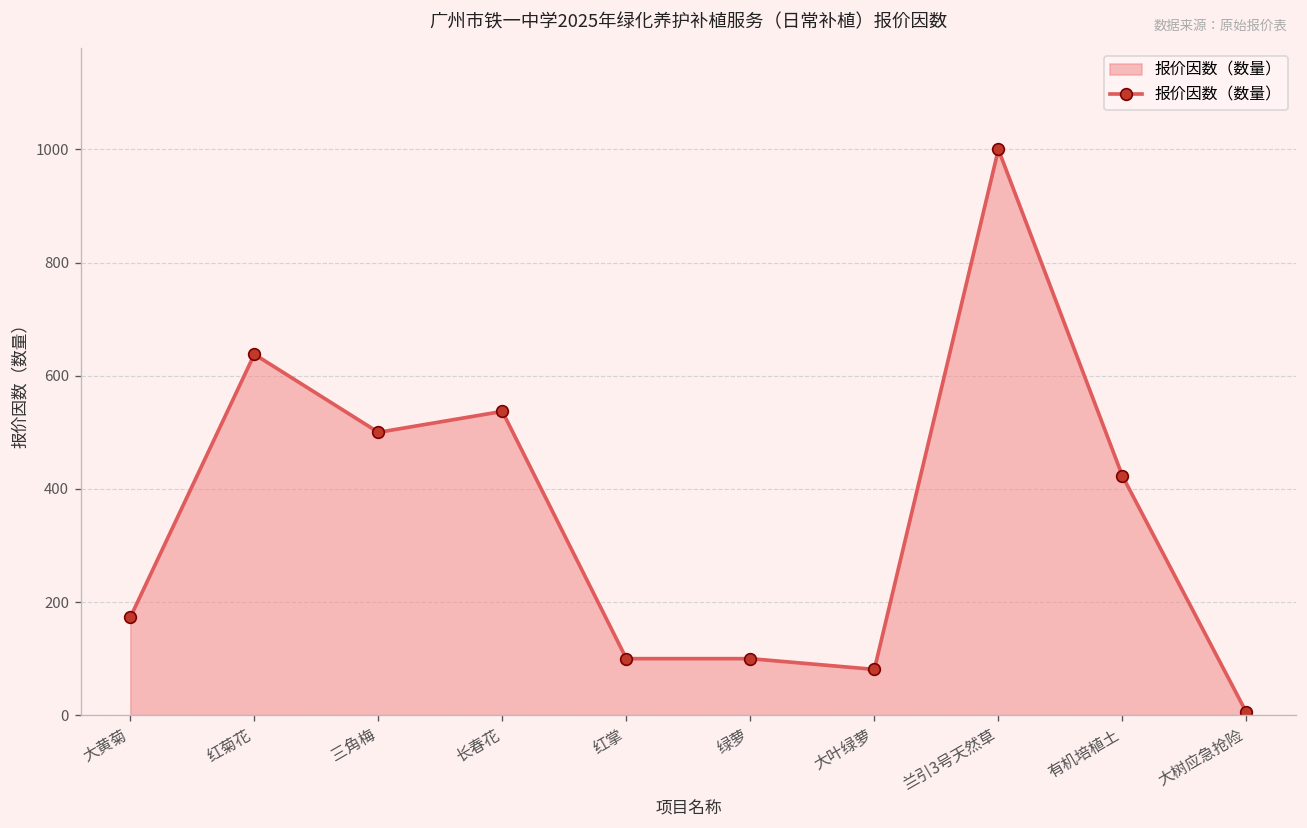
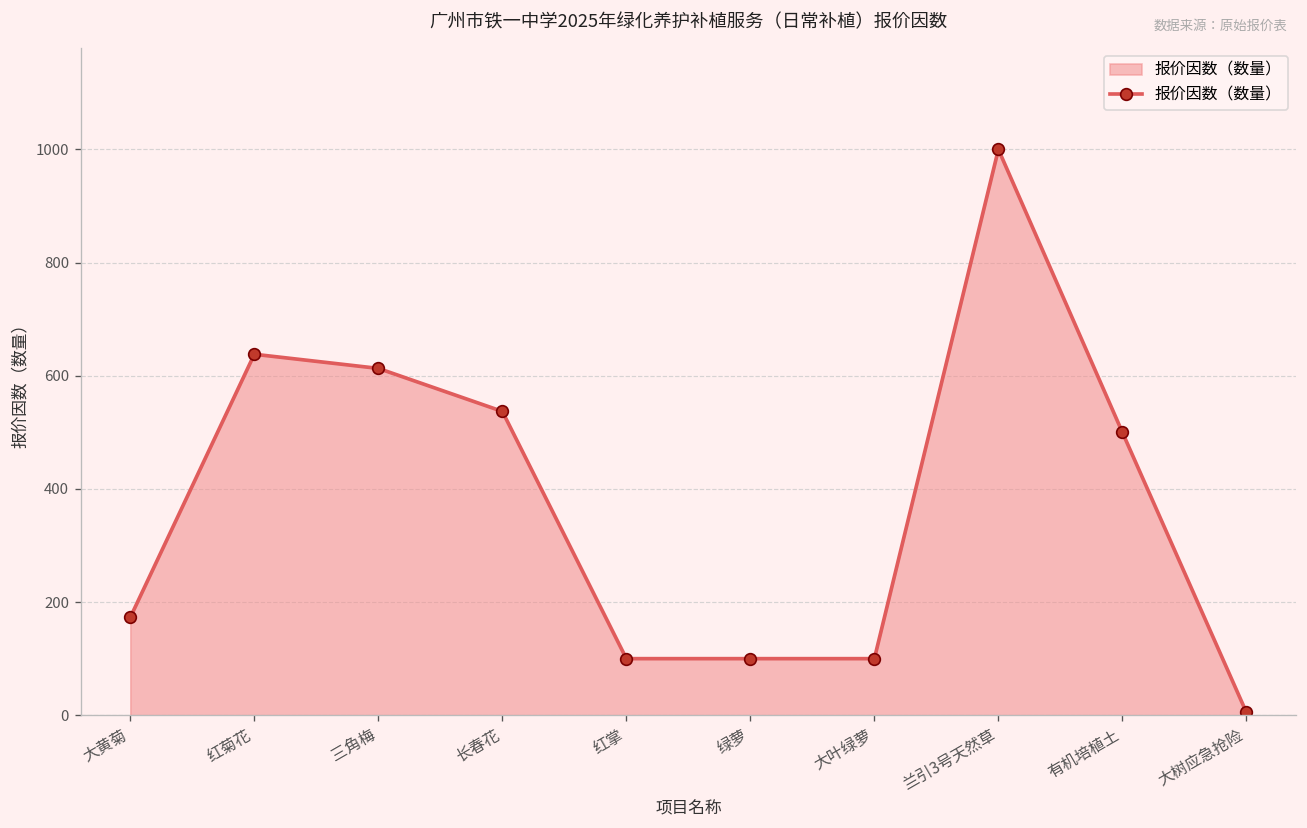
  {
    "大黄菊": 170,
    "红菊花": 640,
-   "三角梅": 500,
+   "三角梅": 610,
    "长春花": 540,
    "红掌": 100,
    "绿萝": 100,
-   "大叶绿萝": 80,
+   "大叶绿萝": 100,
    "兰引3号天然草": 1000,
-   "有机培植土": 420,
+   "有机培植土": 500,
    "大树应急抢险": 10
  }
